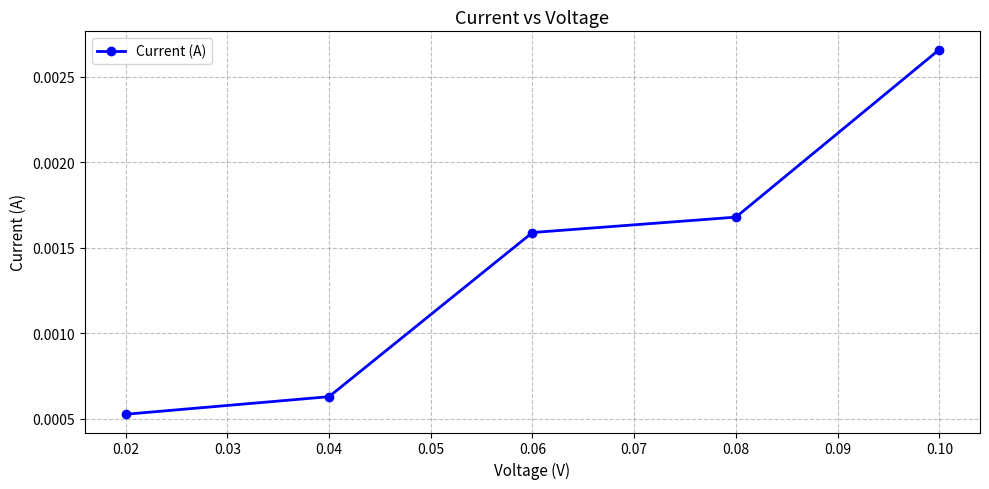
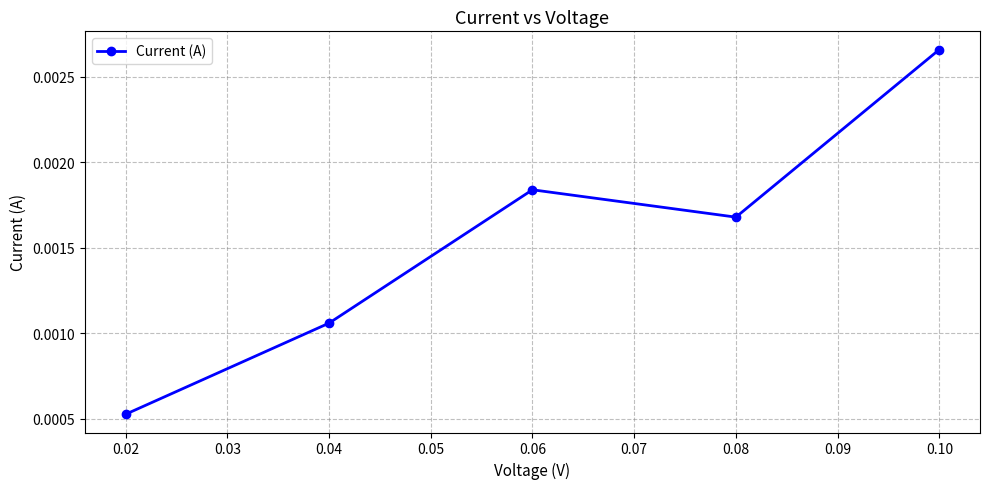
  {
    "0.02": 0.00053,
-   "0.04": 0.00063,
-   "0.06": 0.00159,
+   "0.04": 0.00106,
+   "0.06": 0.00184,
    "0.08": 0.00168,
    "0.10": 0.00266
  }
